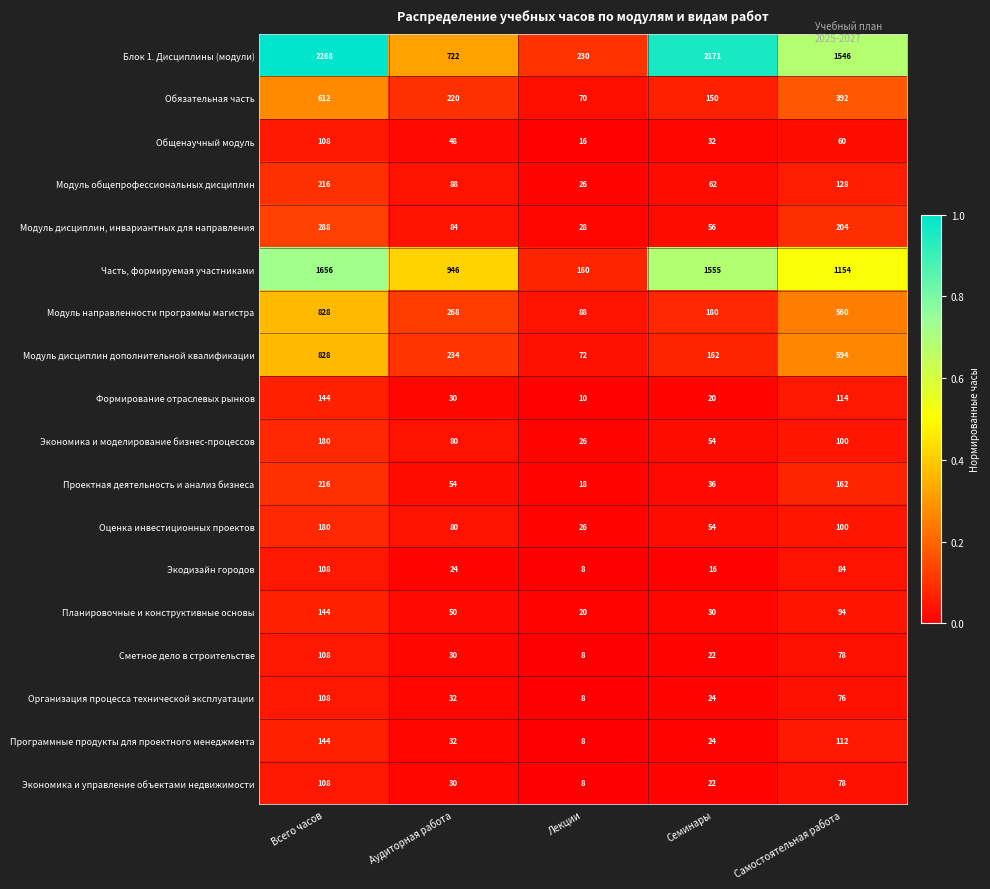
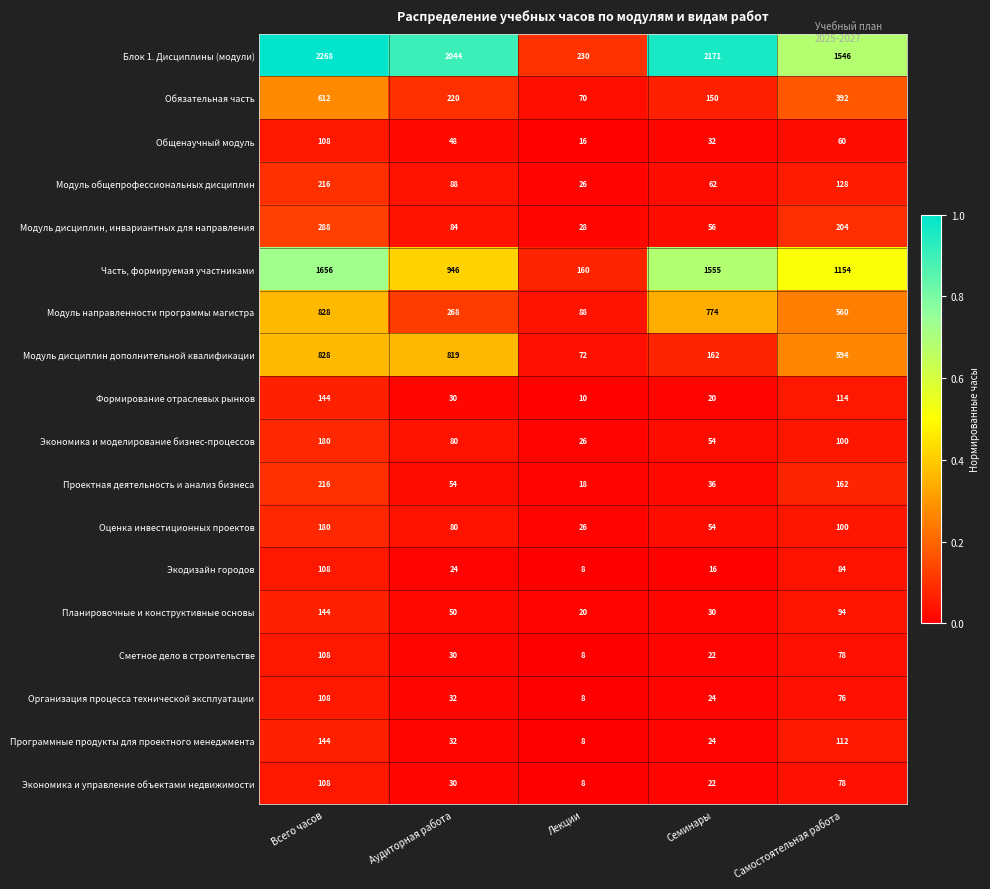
  {
    "Блок 1. Дисциплины (модули)": {
      "Всего часов": 2268,
-     "Аудиторная работа": 722,
+     "Аудиторная работа": 2044,
      "Лекции": 230,
      "Семинары": 2171,
      "Самостоятельная работа": 1546
    },
    "Обязательная часть": {
      "Всего часов": 612,
      "Аудиторная работа": 220,
      "Лекции": 70,
      "Семинары": 150,
      "Самостоятельная работа": 392
    },
    "Общенаучный модуль": {
      "Всего часов": 108,
      "Аудиторная работа": 48,
      "Лекции": 16,
      "Семинары": 32,
      "Самостоятельная работа": 60
    },
    "Модуль общепрофессиональных дисциплин": {
      "Всего часов": 216,
      "Аудиторная работа": 88,
      "Лекции": 26,
      "Семинары": 62,
      "Самостоятельная работа": 128
    },
    "Модуль дисциплин, инвариантных для направления": {
      "Всего часов": 288,
      "Аудиторная работа": 84,
      "Лекции": 28,
      "Семинары": 56,
      "Самостоятельная работа": 204
    },
    "Часть, формируемая участниками": {
      "Всего часов": 1656,
      "Аудиторная работа": 946,
      "Лекции": 160,
      "Семинары": 1555,
      "Самостоятельная работа": 1154
    },
    "Модуль направленности программы магистра": {
      "Всего часов": 828,
      "Аудиторная работа": 268,
      "Лекции": 88,
-     "Семинары": 180,
+     "Семинары": 774,
      "Самостоятельная работа": 560
    },
    "Модуль дисциплин дополнительной квалификации": {
      "Всего часов": 828,
-     "Аудиторная работа": 234,
+     "Аудиторная работа": 819,
      "Лекции": 72,
      "Семинары": 162,
      "Самостоятельная работа": 594
    },
    "Формирование отраслевых рынков": {
      "Всего часов": 144,
      "Аудиторная работа": 30,
      "Лекции": 10,
      "Семинары": 20,
      "Самостоятельная работа": 114
    },
    "Экономика и моделирование бизнес-процессов": {
      "Всего часов": 180,
      "Аудиторная работа": 80,
      "Лекции": 26,
      "Семинары": 54,
      "Самостоятельная работа": 100
    },
    "Проектная деятельность и анализ бизнеса": {
      "Всего часов": 216,
      "Аудиторная работа": 54,
      "Лекции": 18,
      "Семинары": 36,
      "Самостоятельная работа": 162
    },
    "Оценка инвестиционных проектов": {
      "Всего часов": 180,
      "Аудиторная работа": 80,
      "Лекции": 26,
      "Семинары": 54,
      "Самостоятельная работа": 100
    },
    "Экодизайн городов": {
      "Всего часов": 108,
      "Аудиторная работа": 24,
      "Лекции": 8,
      "Семинары": 16,
      "Самостоятельная работа": 84
    },
    "Планировочные и конструктивные основы": {
      "Всего часов": 144,
      "Аудиторная работа": 50,
      "Лекции": 20,
      "Семинары": 30,
      "Самостоятельная работа": 94
    },
    "Сметное дело в строительстве": {
      "Всего часов": 108,
      "Аудиторная работа": 30,
      "Лекции": 8,
      "Семинары": 22,
      "Самостоятельная работа": 78
    },
    "Организация процесса технической эксплуатации": {
      "Всего часов": 108,
      "Аудиторная работа": 32,
      "Лекции": 8,
      "Семинары": 24,
      "Самостоятельная работа": 76
    },
    "Программные продукты для проектного менеджмента": {
      "Всего часов": 144,
      "Аудиторная работа": 32,
      "Лекции": 8,
      "Семинары": 24,
      "Самостоятельная работа": 112
    },
    "Экономика и управление объектами недвижимости": {
      "Всего часов": 108,
      "Аудиторная работа": 30,
      "Лекции": 8,
      "Семинары": 22,
      "Самостоятельная работа": 78
    }
  }
